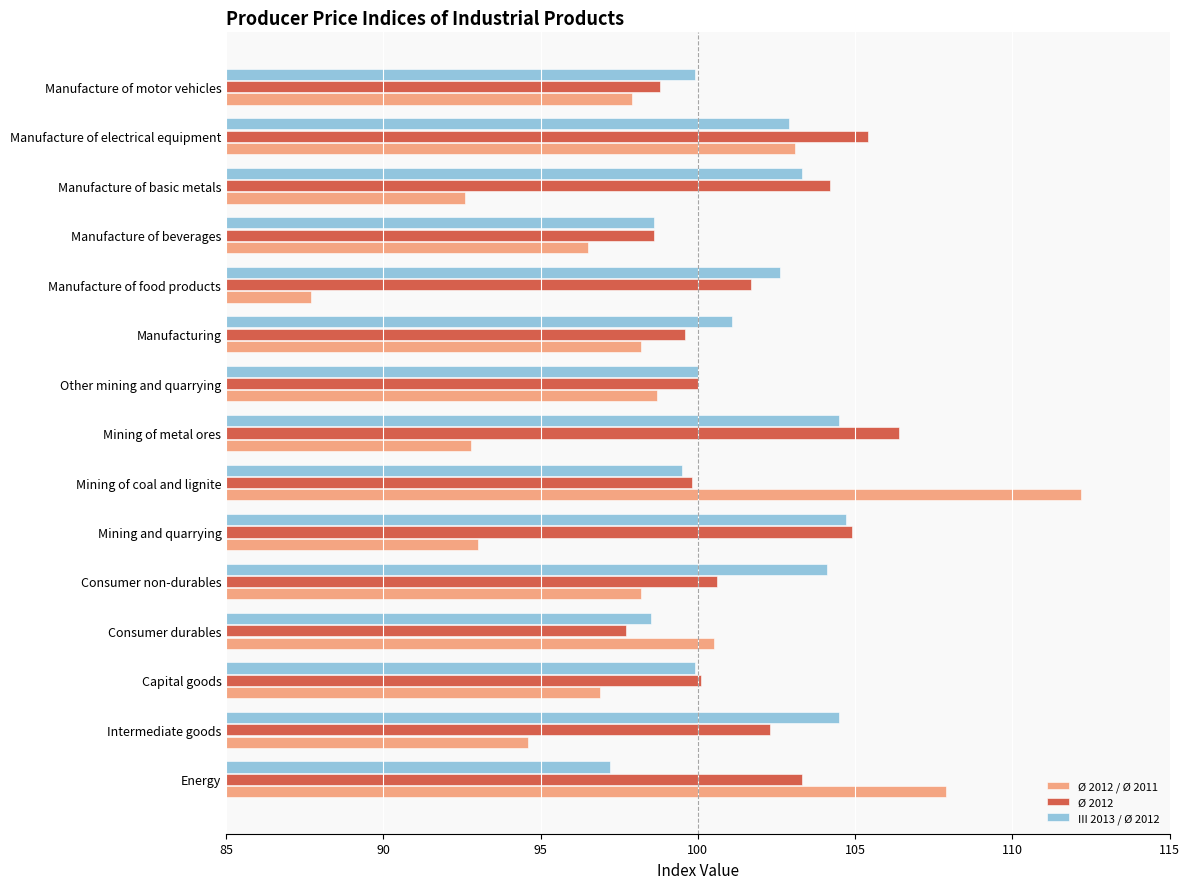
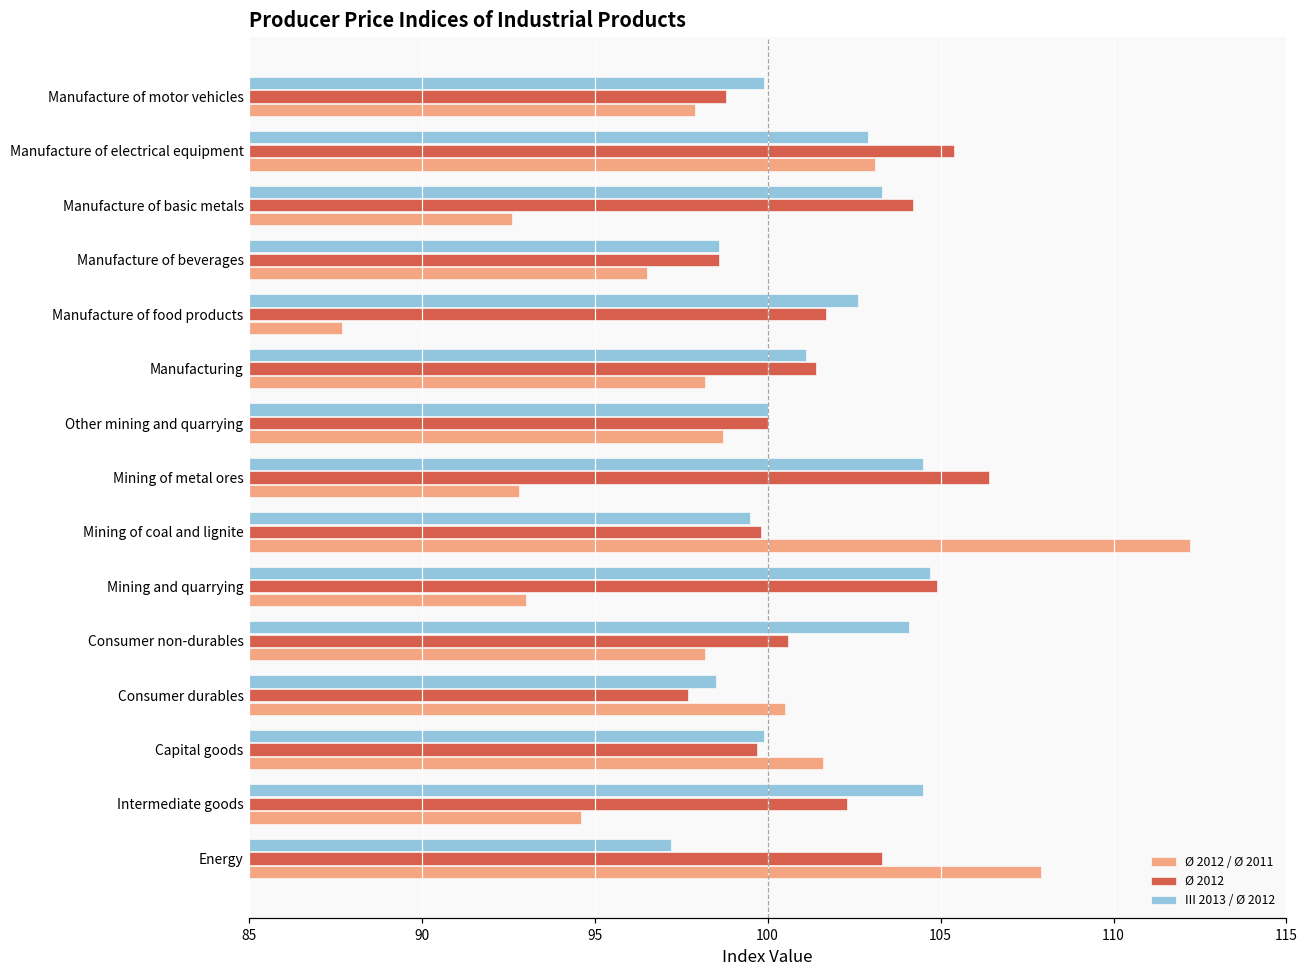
  {
    "Ø 2012 / Ø 2011": {
      "Manufacture of motor vehicles": 97.9,
      "Manufacture of electrical equipment": 103.1,
      "Manufacture of basic metals": 92.6,
      "Manufacture of beverages": 96.5,
      "Manufacture of food products": 87.7,
      "Manufacturing": 98.2,
      "Other mining and quarrying": 98.7,
      "Mining of metal ores": 92.8,
      "Mining of coal and lignite": 112.2,
      "Mining and quarrying": 93.0,
      "Consumer non-durables": 98.2,
      "Consumer durables": 100.5,
-     "Capital goods": 96.9,
+     "Capital goods": 101.6,
      "Intermediate goods": 94.6,
      "Energy": 107.9
    },
    "Ø 2012": {
      "Manufacture of motor vehicles": 98.8,
      "Manufacture of electrical equipment": 105.4,
      "Manufacture of basic metals": 104.2,
      "Manufacture of beverages": 98.6,
      "Manufacture of food products": 101.7,
-     "Manufacturing": 99.6,
+     "Manufacturing": 101.4,
      "Other mining and quarrying": 100.0,
      "Mining of metal ores": 106.4,
      "Mining of coal and lignite": 99.8,
      "Mining and quarrying": 104.9,
      "Consumer non-durables": 100.6,
      "Consumer durables": 97.7,
-     "Capital goods": 100.1,
+     "Capital goods": 99.7,
      "Intermediate goods": 102.3,
      "Energy": 103.3
    },
    "III 2013 / Ø 2012": {
      "Manufacture of motor vehicles": 99.9,
      "Manufacture of electrical equipment": 102.9,
      "Manufacture of basic metals": 103.3,
      "Manufacture of beverages": 98.6,
      "Manufacture of food products": 102.6,
      "Manufacturing": 101.1,
      "Other mining and quarrying": 100.0,
      "Mining of metal ores": 104.5,
      "Mining of coal and lignite": 99.5,
      "Mining and quarrying": 104.7,
      "Consumer non-durables": 104.1,
      "Consumer durables": 98.5,
      "Capital goods": 99.9,
      "Intermediate goods": 104.5,
      "Energy": 97.2
    }
  }
